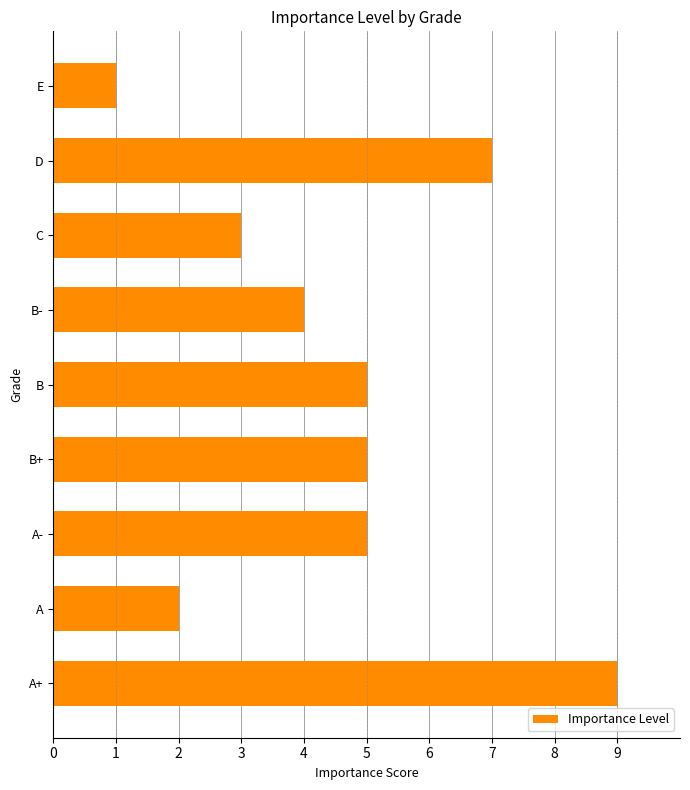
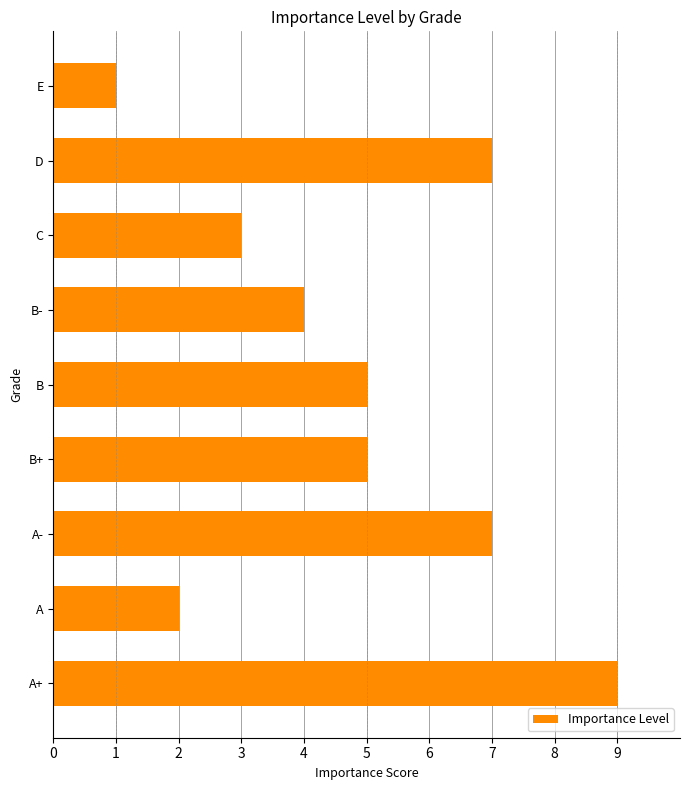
  {
    "E": 1,
    "D": 7,
    "C": 3,
    "B-": 4,
    "B": 5,
    "B+": 5,
-   "A-": 5,
+   "A-": 7,
    "A": 2,
    "A+": 9
  }
